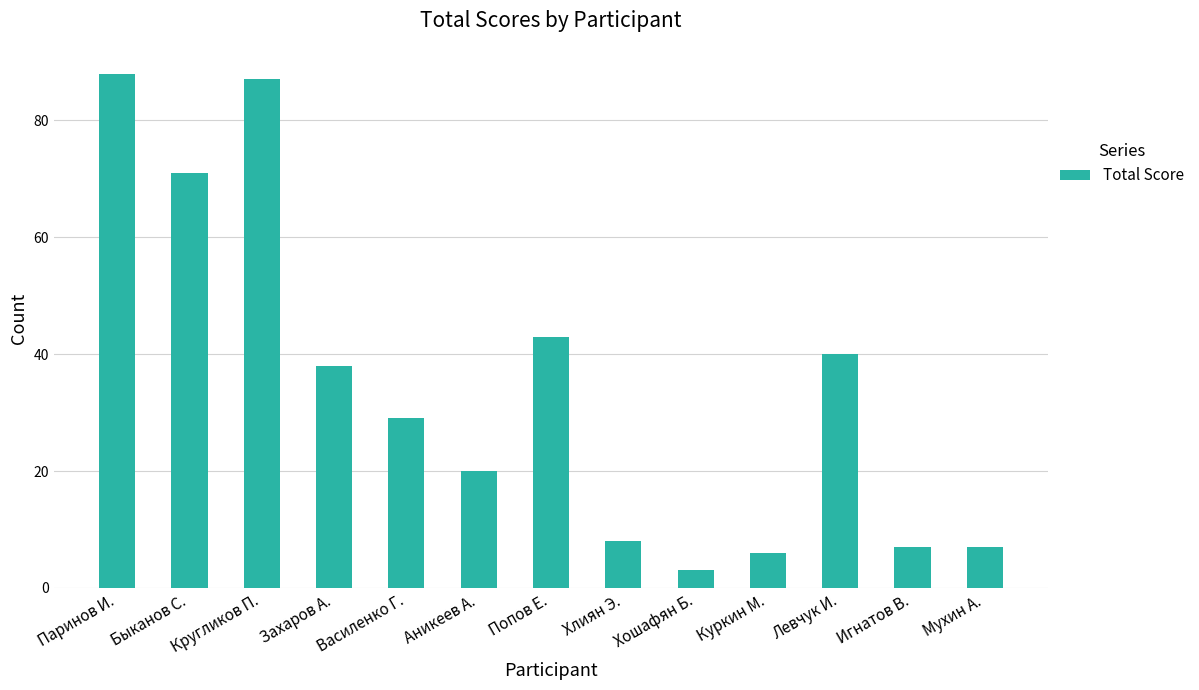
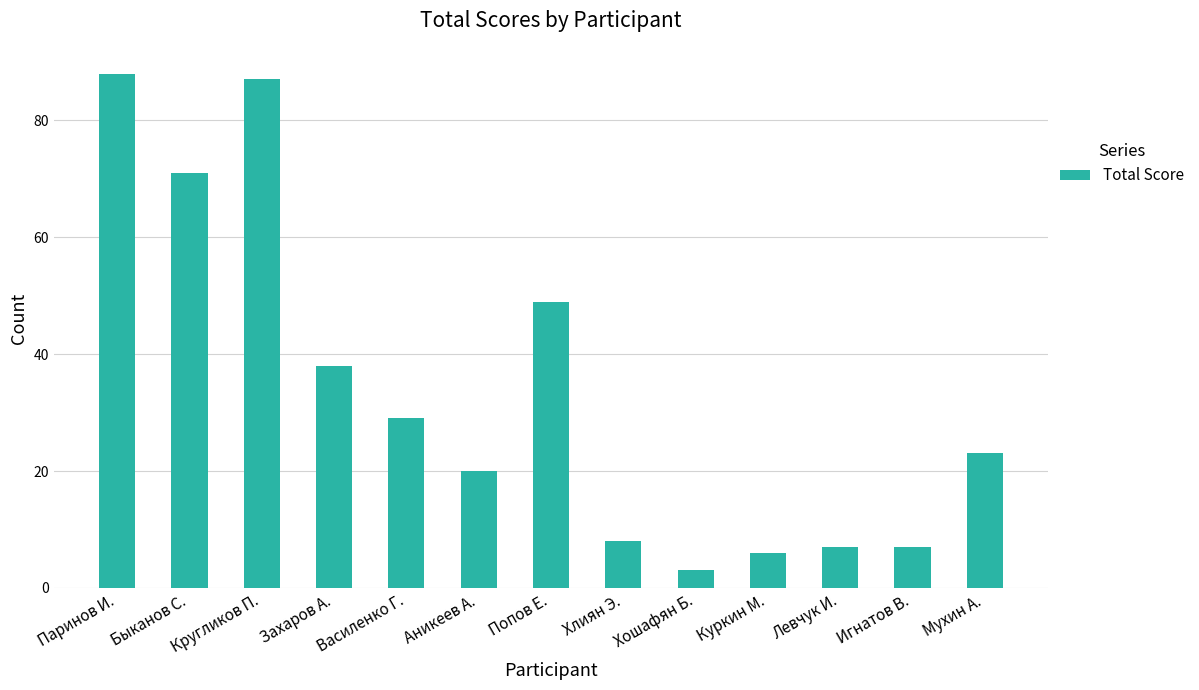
  {
    "Паринов И.": 88,
    "Быканов С.": 71,
    "Кругликов П.": 87,
    "Захаров А.": 38,
    "Василенко Г.": 29,
    "Аникеев А.": 20,
-   "Попов Е.": 43,
+   "Попов Е.": 49,
    "Хлиян Э.": 8,
    "Хошафян Б.": 3,
    "Куркин М.": 6,
-   "Левчук И.": 40,
+   "Левчук И.": 7,
    "Игнатов В.": 7,
-   "Мухин А.": 7
+   "Мухин А.": 23
  }
